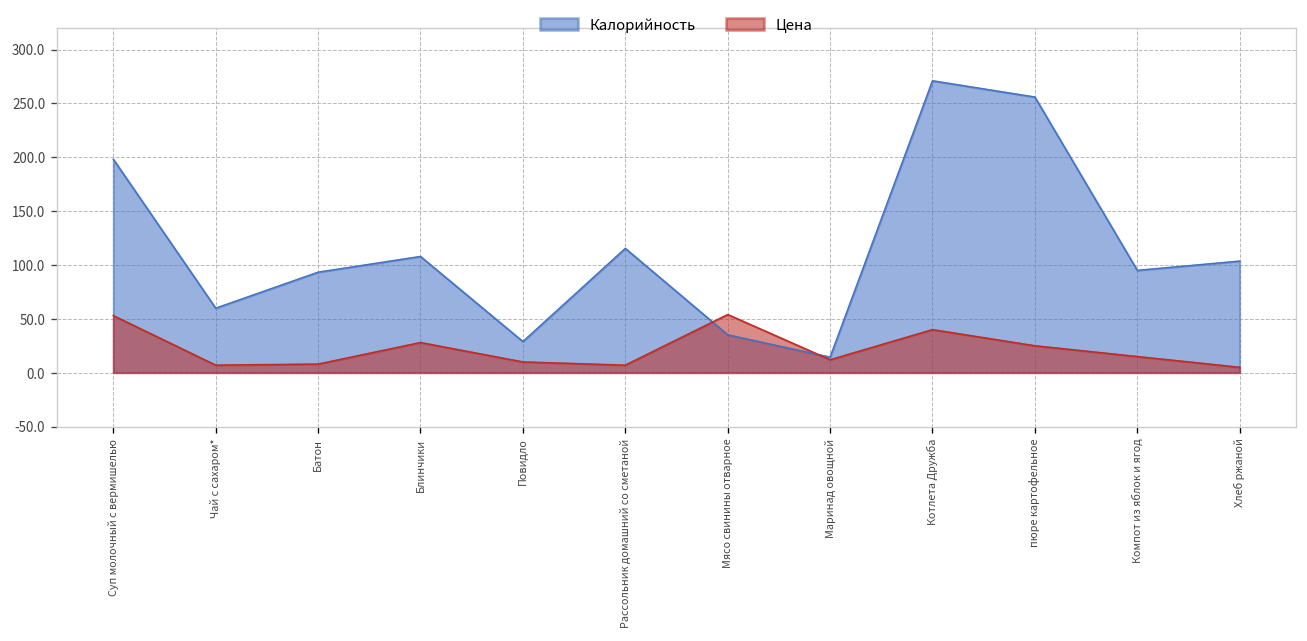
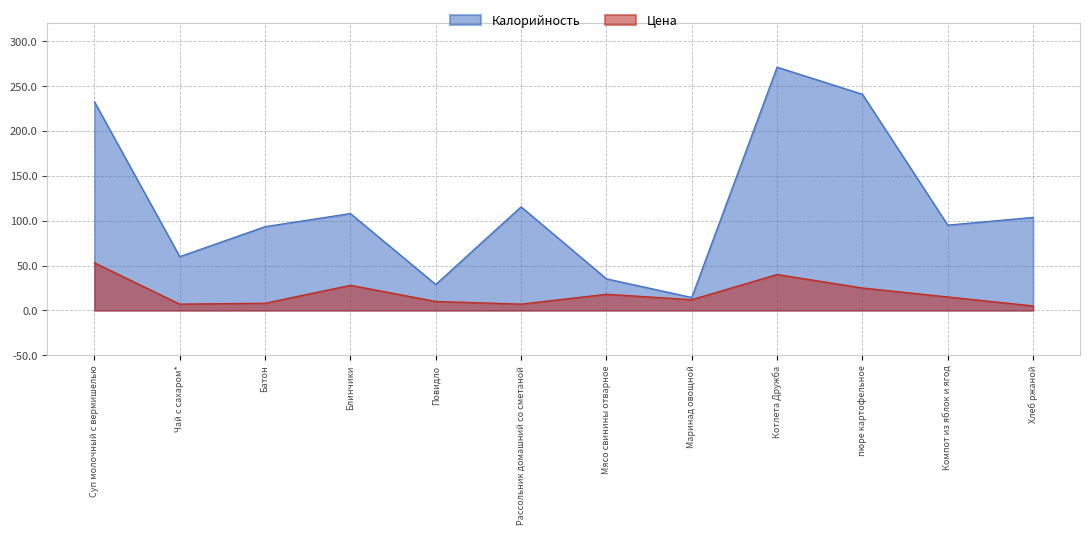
  {
    "Калорийность": {
-     "Суп молочный с вермишелью": 200,
+     "Суп молочный с вермишелью": 230,
      "Чай с сахаром*": 60,
      "Батон": 90,
      "Блинчики": 110,
      "Повидло": 30,
      "Рассольник домашний со сметаной": 120,
      "Мясо свинины отварное": 40,
      "Котлета Дружба": 270,
-     "пюре картофельное": 260,
+     "пюре картофельное": 240,
      "Компот из яблок и ягод": 100,
      "Хлеб ржаной": 100
    },
    "Цена": {
      "Суп молочный с вермишелью": 50,
      "Чай с сахаром*": 10,
      "Батон": 10,
      "Блинчики": 30,
      "Повидло": 10,
      "Рассольник домашний со сметаной": 10,
-     "Мясо свинины отварное": 50,
+     "Мясо свинины отварное": 20,
      "Котлета Дружба": 40,
      "пюре картофельное": 30,
      "Компот из яблок и ягод": 20,
      "Хлеб ржаной": 10
    }
  }
